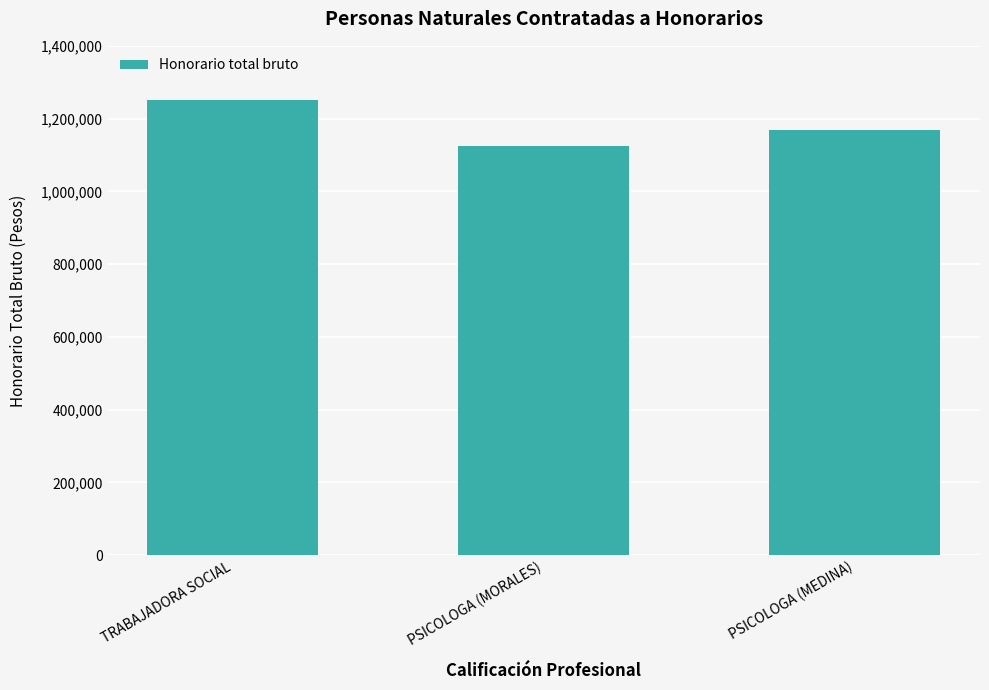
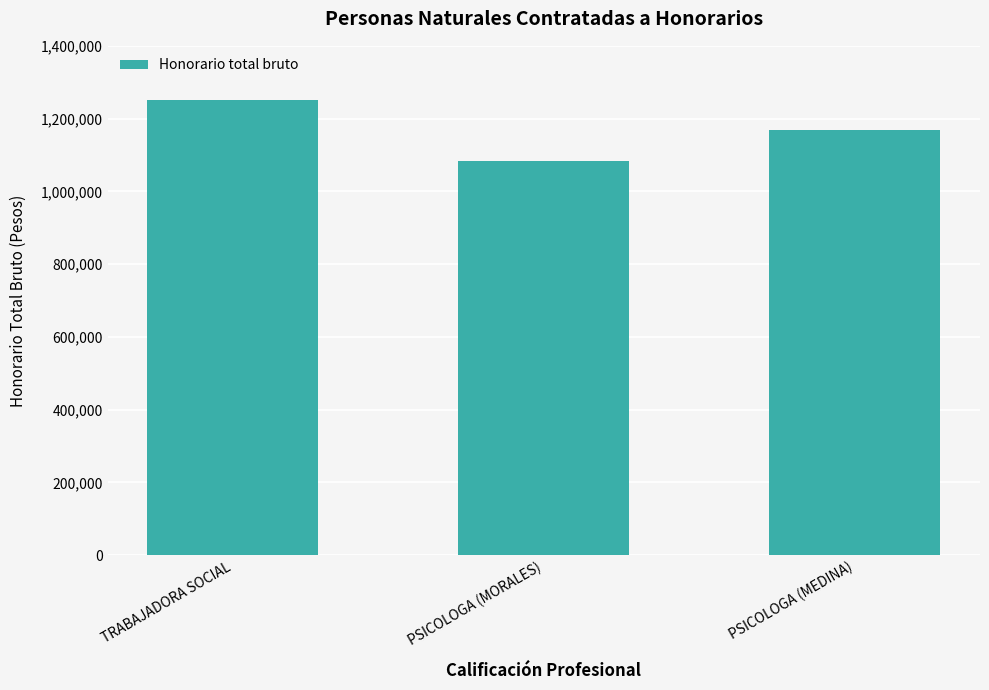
  {
    "TRABAJADORA SOCIAL": "1,250,000",
-   "PSICOLOGA (MORALES)": "1,130,000",
+   "PSICOLOGA (MORALES)": "1,080,000",
    "PSICOLOGA (MEDINA)": "1,170,000"
  }
